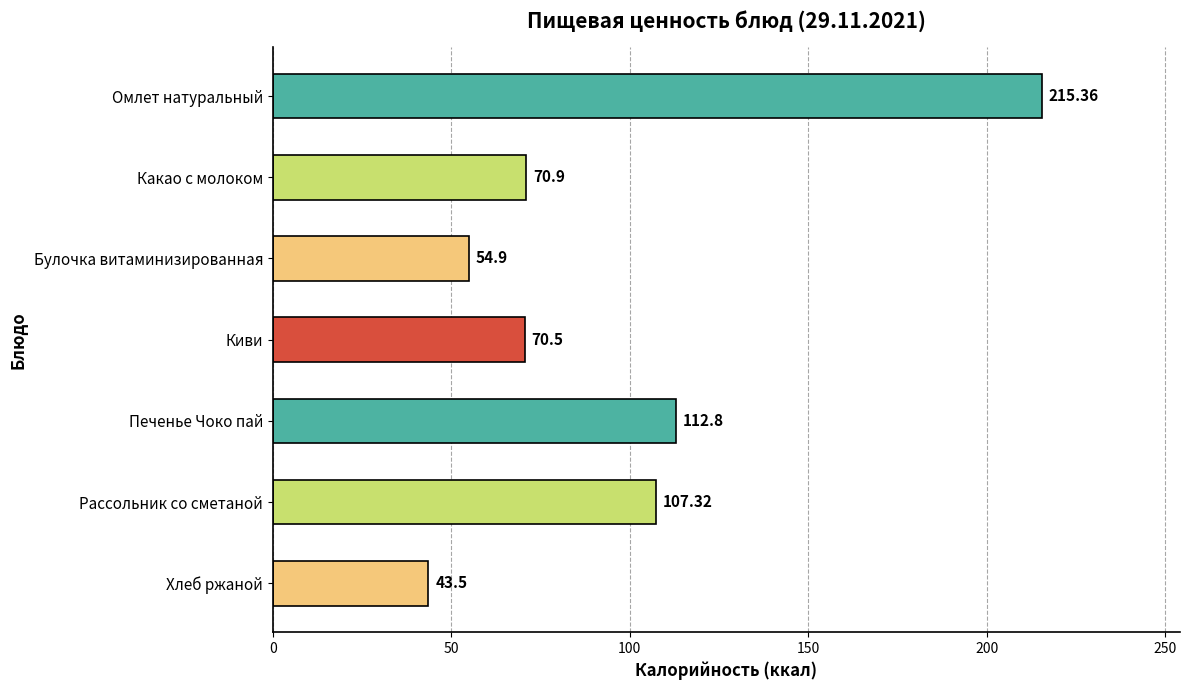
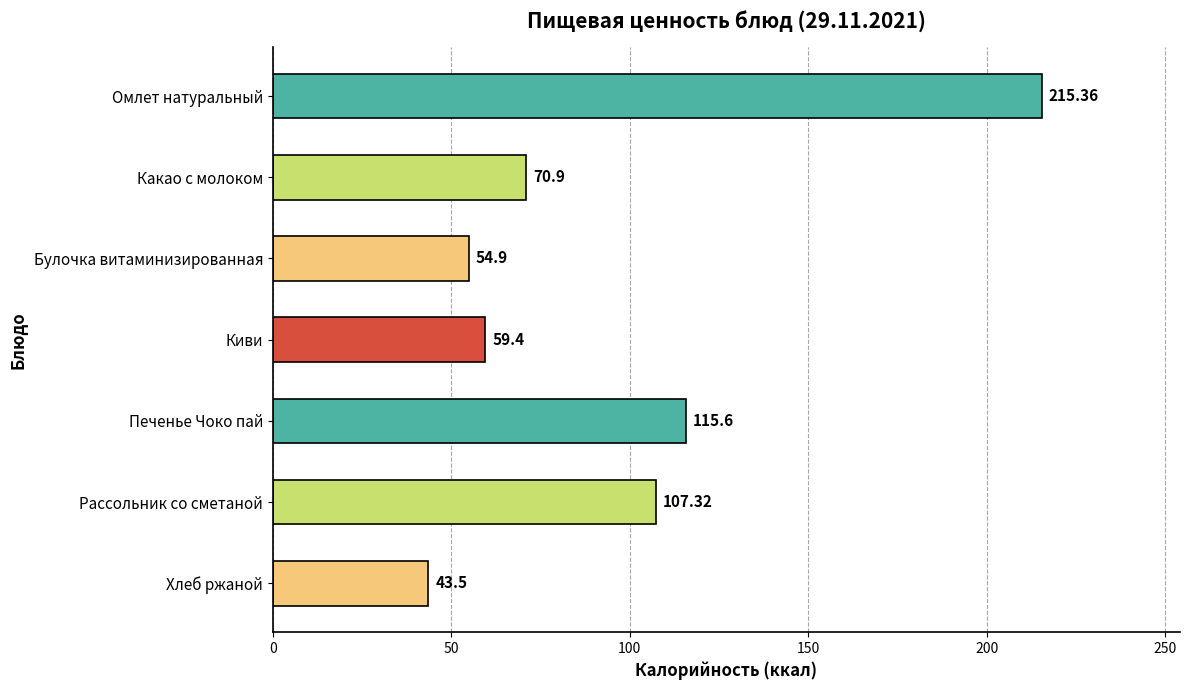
  {
    "Омлет натуральный": 215.36,
    "Какао с молоком": 70.9,
    "Булочка витаминизированная": 54.9,
-   "Киви": 70.5,
-   "Печенье Чоко пай": 112.8,
+   "Киви": 59.4,
+   "Печенье Чоко пай": 115.6,
    "Рассольник со сметаной": 107.32,
    "Хлеб ржаной": 43.5
  }
